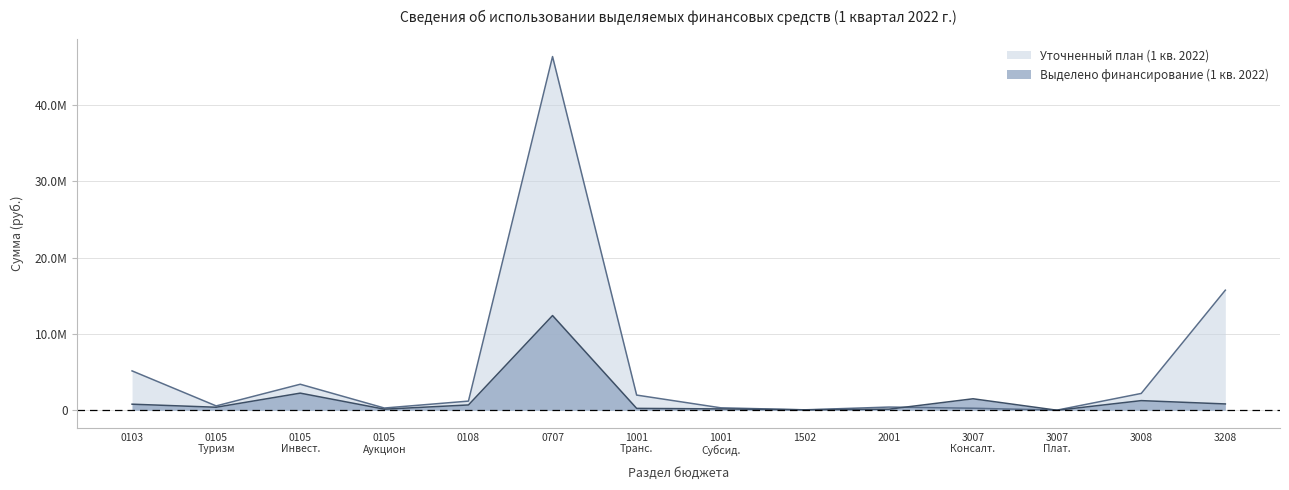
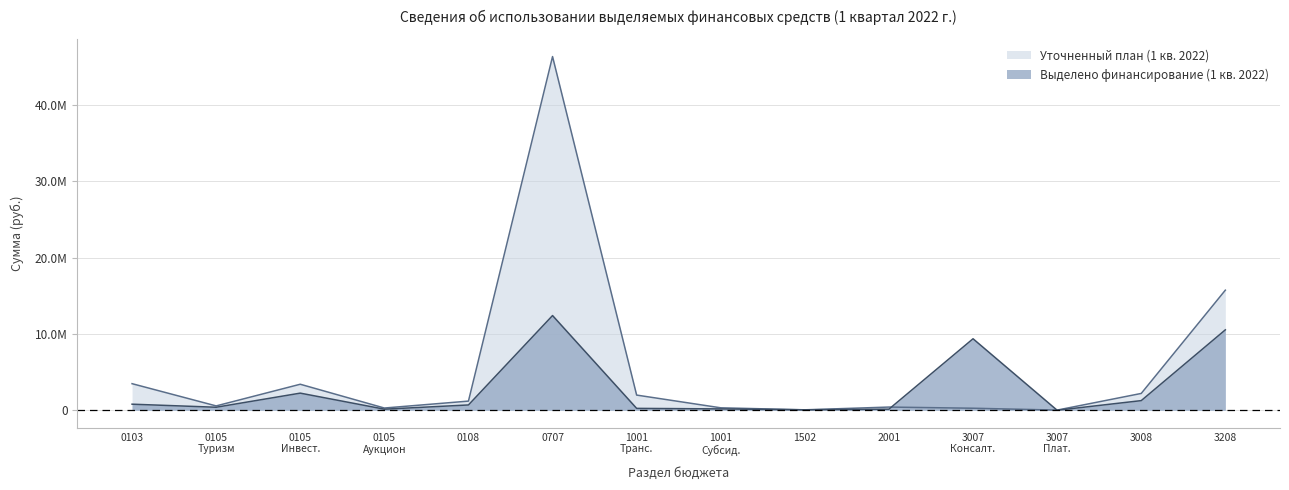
  {
    "Уточненный план (1 кв. 2022)": {
-     "0103": 5000000,
+     "0103": 3000000,
      "0105 Инвест.": 3000000,
      "0108": 1000000,
      "0707": 46000000,
      "1001 Транс.": 2000000,
      "3007 Консалт.": 0,
      "3008": 2000000,
      "3208": 16000000
    },
    "Выделено финансирование (1 кв. 2022)": {
      "0103": 1000000,
      "0105 Инвест.": 2000000,
      "0108": 1000000,
      "0707": 12000000,
      "1001 Транс.": 0,
-     "3007 Консалт.": 2000000,
+     "3007 Консалт.": 9000000,
      "3008": 1000000,
-     "3208": 1000000
+     "3208": 11000000
    }
  }
